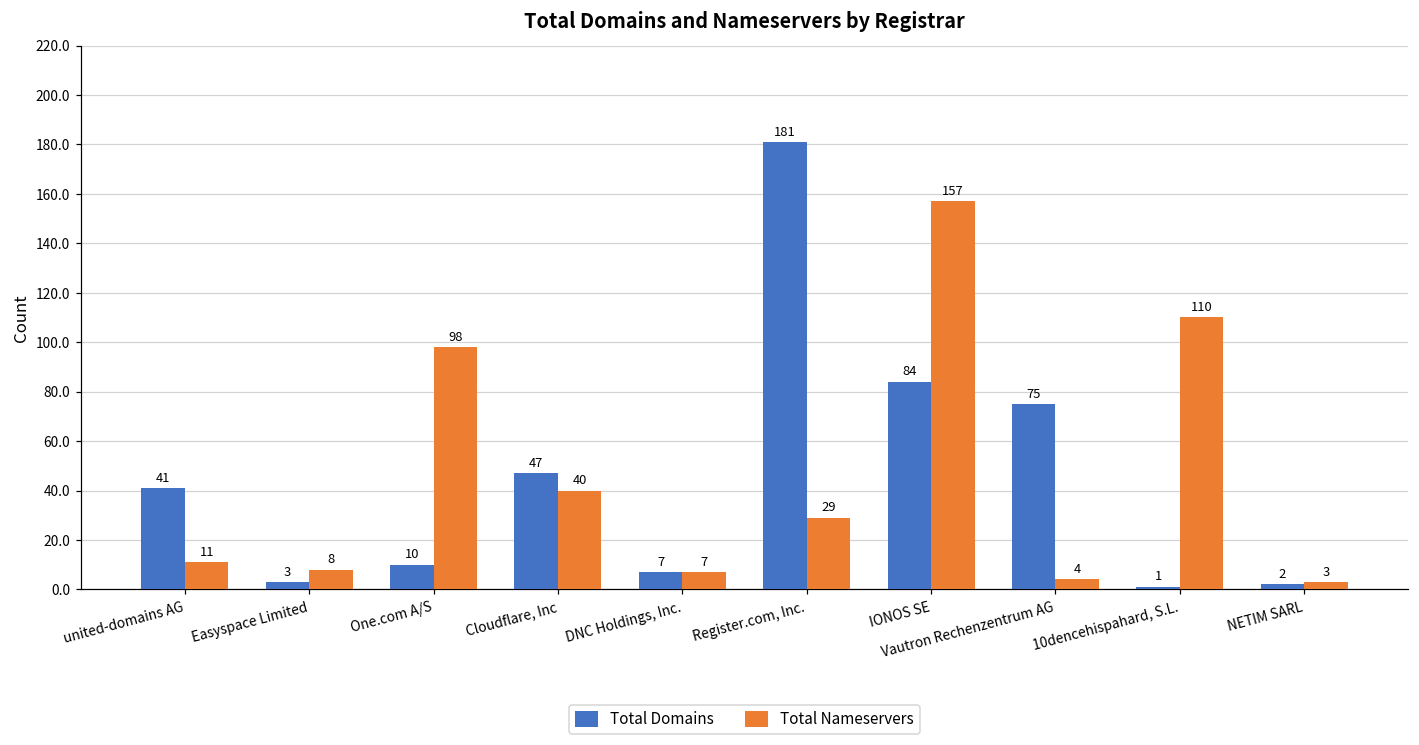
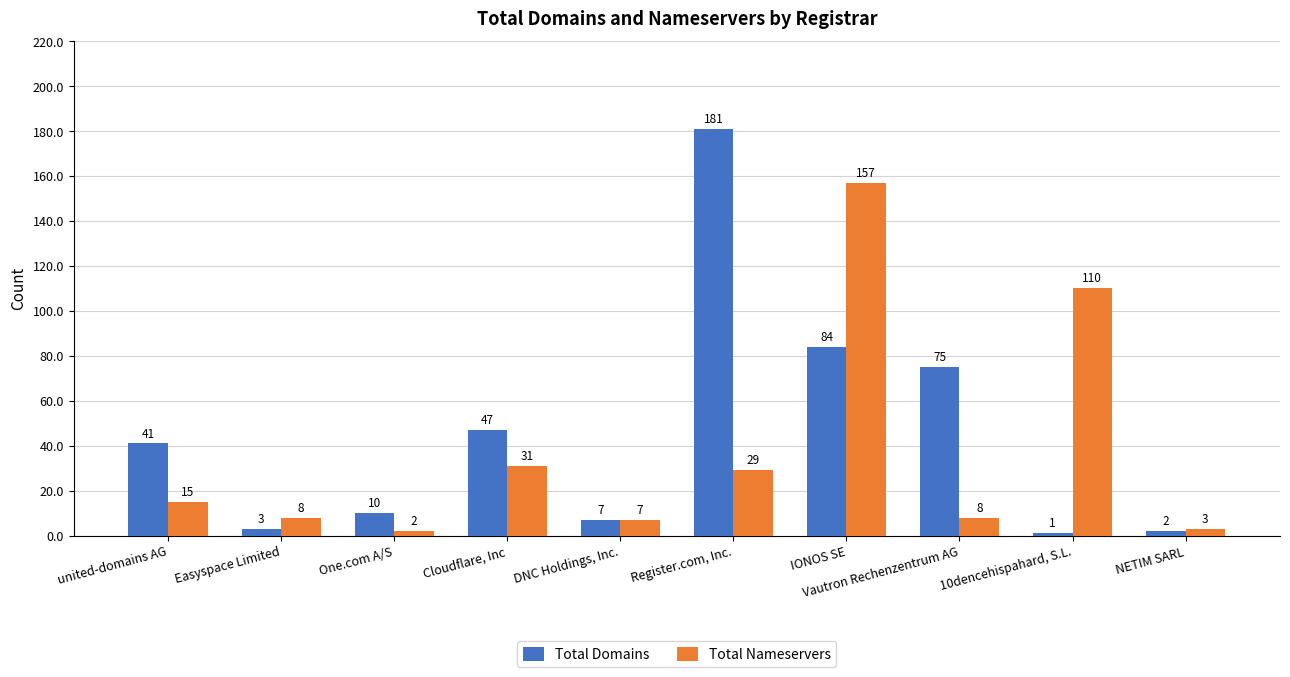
  {
    "Total Domains": {
      "united-domains AG": 41,
      "Easyspace Limited": 3,
      "One.com A/S": 10,
      "Cloudflare, Inc": 47,
      "DNC Holdings, Inc.": 7,
      "Register.com, Inc.": 181,
      "IONOS SE": 84,
      "Vautron Rechenzentrum AG": 75,
      "10dencehispahard, S.L.": 1,
      "NETIM SARL": 2
    },
    "Total Nameservers": {
-     "united-domains AG": 11,
+     "united-domains AG": 15,
      "Easyspace Limited": 8,
-     "One.com A/S": 98,
-     "Cloudflare, Inc": 40,
+     "One.com A/S": 2,
+     "Cloudflare, Inc": 31,
      "DNC Holdings, Inc.": 7,
      "Register.com, Inc.": 29,
      "IONOS SE": 157,
-     "Vautron Rechenzentrum AG": 4,
+     "Vautron Rechenzentrum AG": 8,
      "10dencehispahard, S.L.": 110,
      "NETIM SARL": 3
    }
  }
